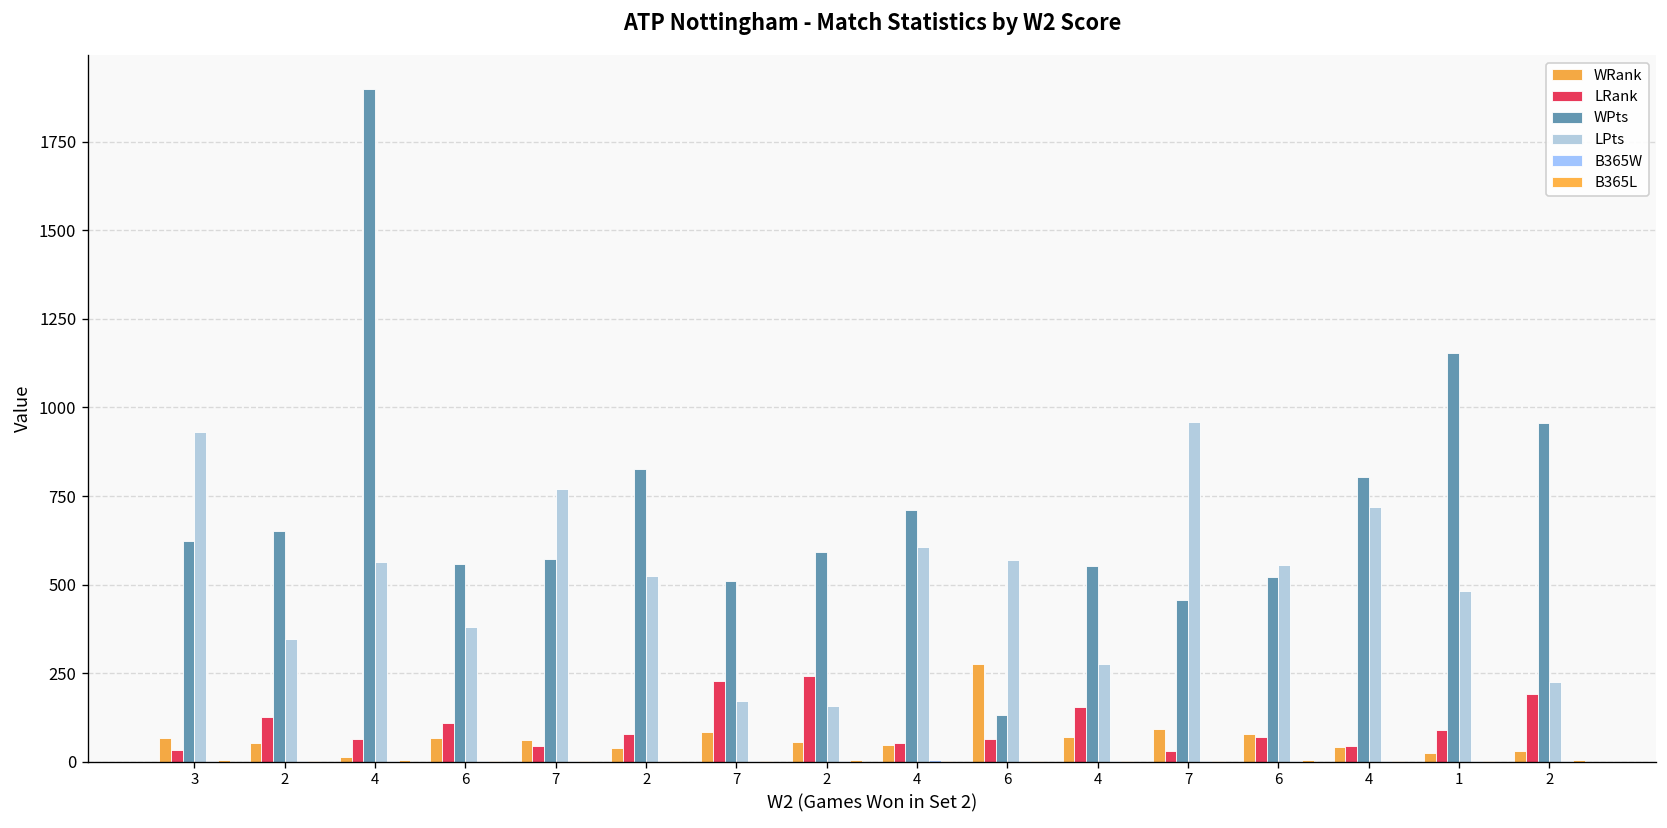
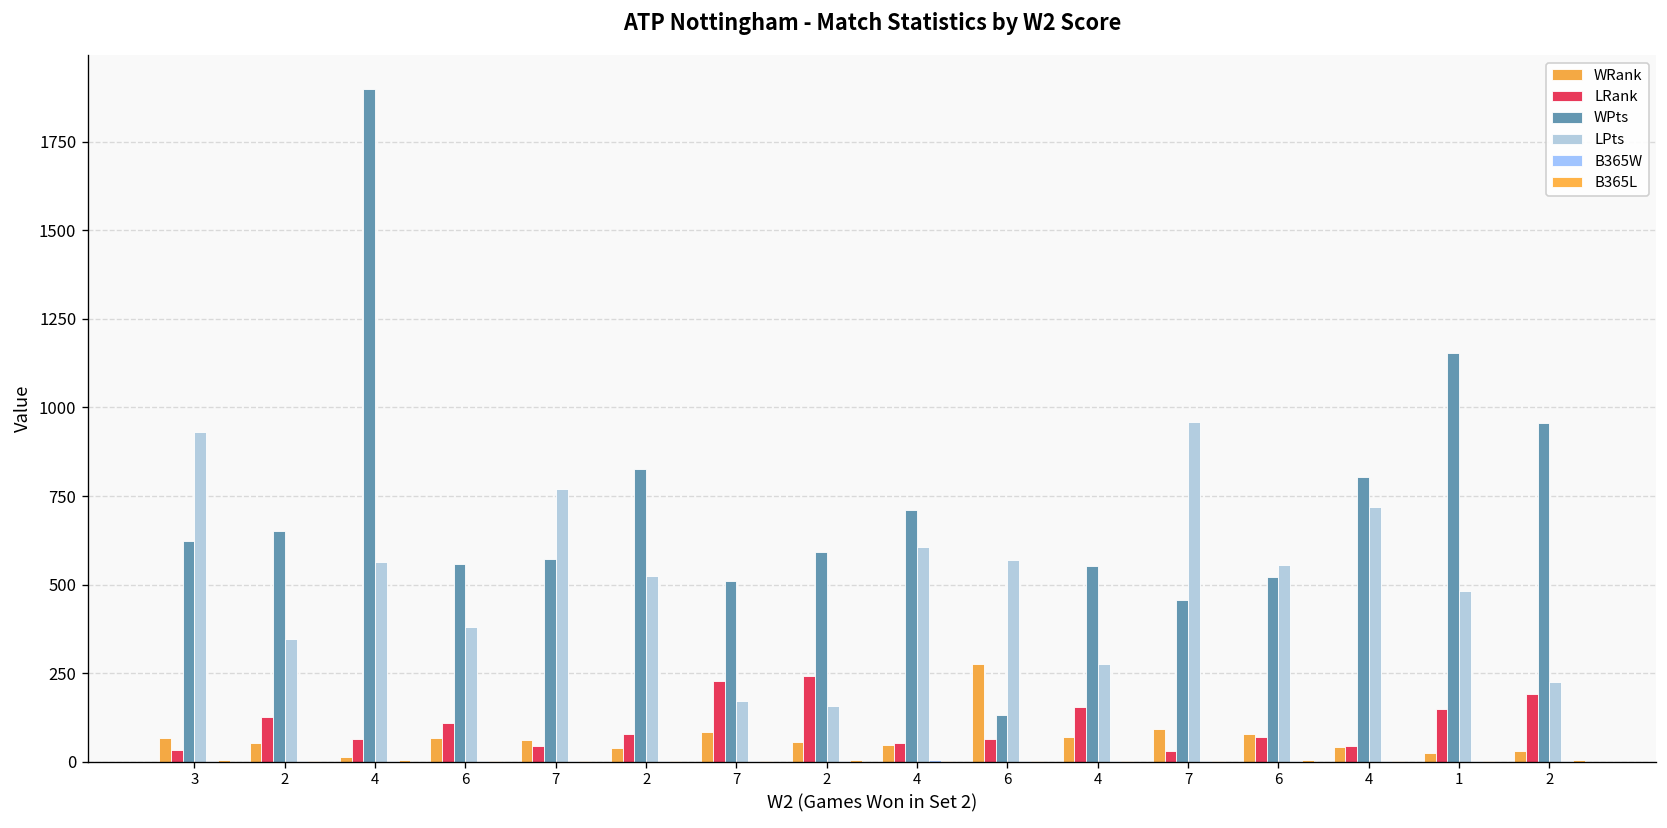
  {
    "LRank": {
      "3": 30,
-     "1": 90
+     "1": 150
    },
    "WPts": {
      "3": 620,
      "1": 1160
    }
  }
